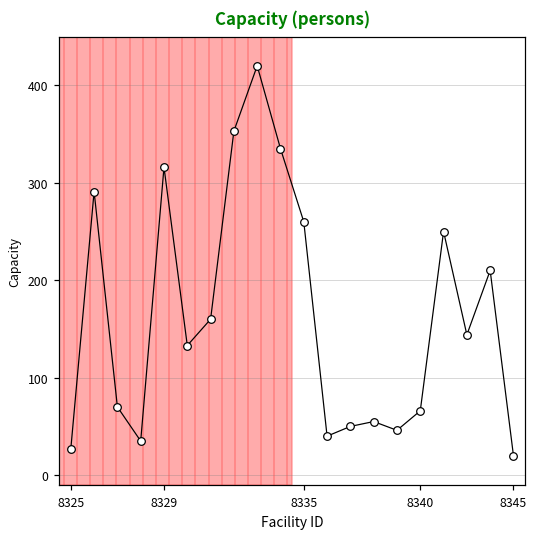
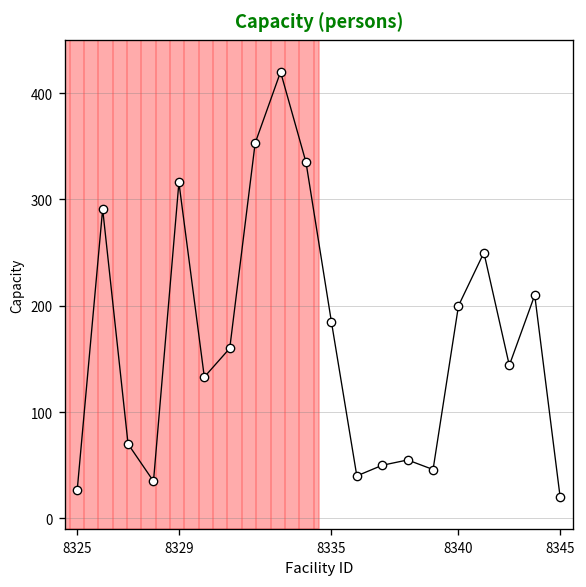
  {
    "8325": 30,
    "8329": 320,
-   "8335": 260,
-   "8340": 70,
+   "8335": 190,
+   "8340": 200,
    "8345": 20
  }
